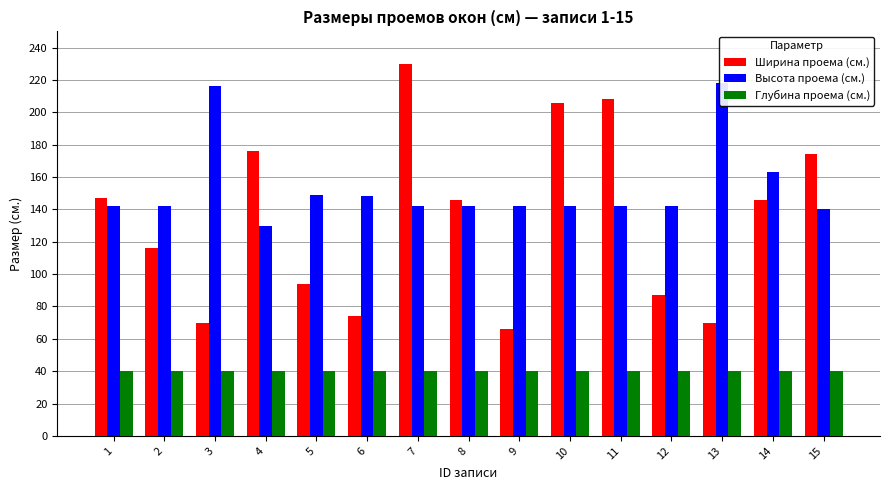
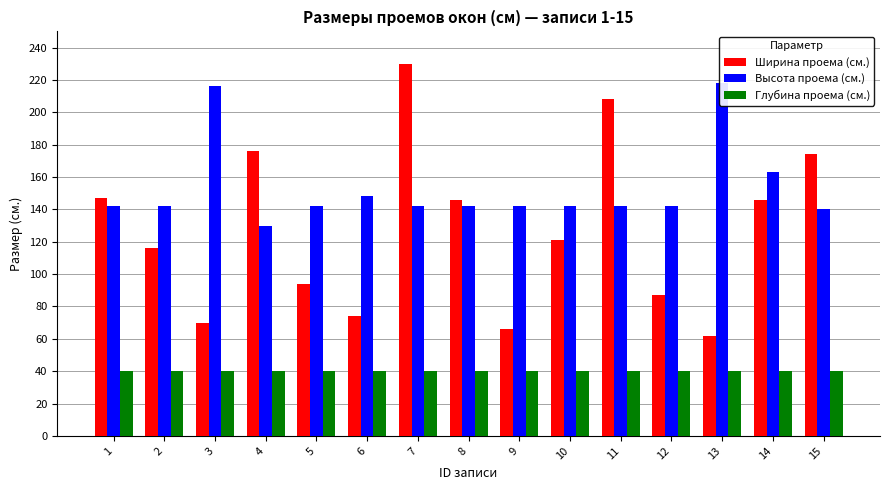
  {
    "Ширина проема (cм.)": {
      "1": 147,
      "2": 116,
      "3": 70,
      "4": 176,
      "5": 94,
      "6": 74,
      "7": 230,
      "8": 146,
      "9": 66,
-     "10": 206,
+     "10": 121,
      "11": 208,
      "12": 87,
-     "13": 70,
+     "13": 62,
      "14": 146,
      "15": 174
    },
    "Высота проема (cм.)": {
      "1": 142,
      "2": 142,
      "3": 216,
      "4": 130,
-     "5": 149,
+     "5": 142,
      "6": 148,
      "7": 142,
      "8": 142,
      "9": 142,
      "10": 142,
      "11": 142,
      "12": 142,
      "14": 163,
      "15": 140
    },
    "Глубина проема (cм.)": {
      "1": 40,
      "2": 40,
      "3": 40,
      "4": 40,
      "5": 40,
      "6": 40,
      "7": 40,
      "8": 40,
      "9": 40,
      "10": 40,
      "11": 40,
      "12": 40,
      "13": 40,
      "14": 40,
      "15": 40
    }
  }
